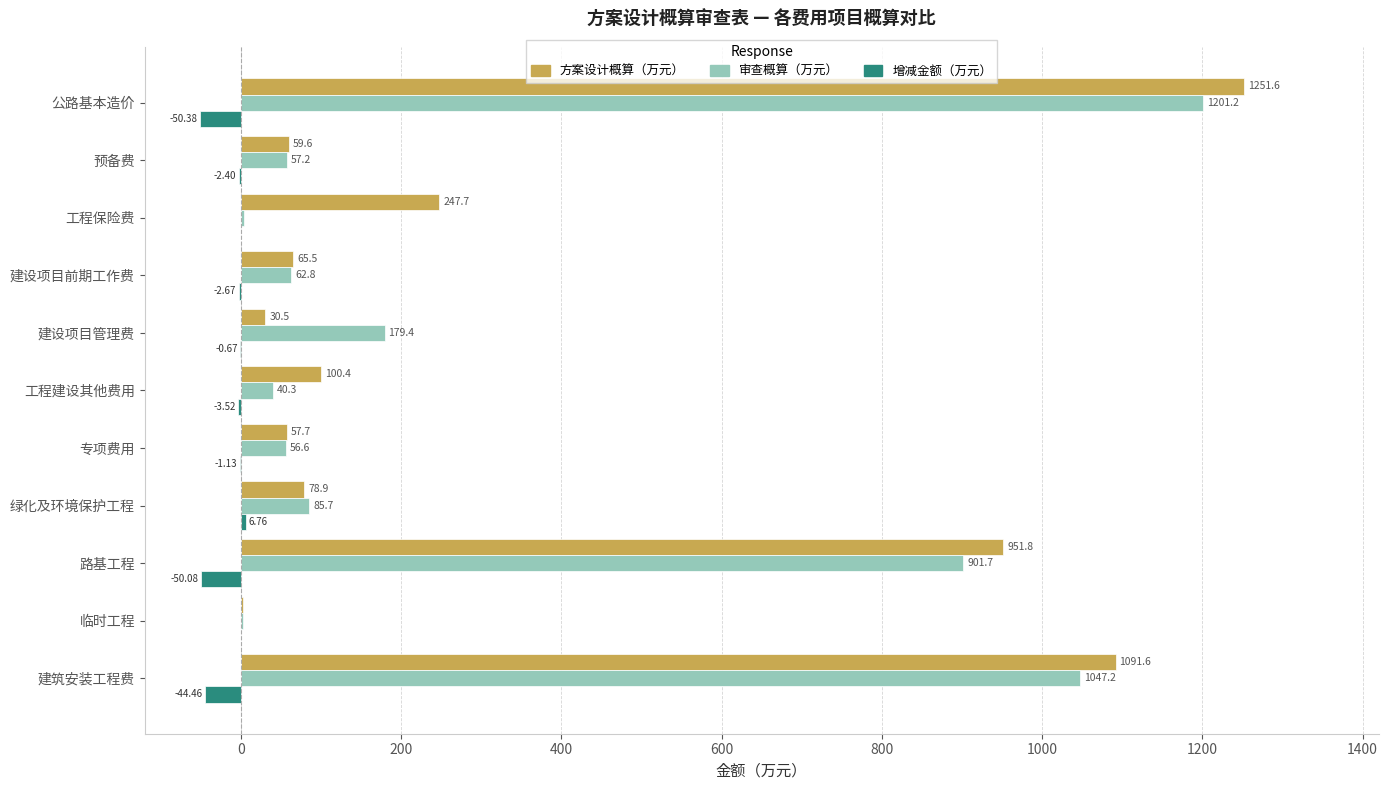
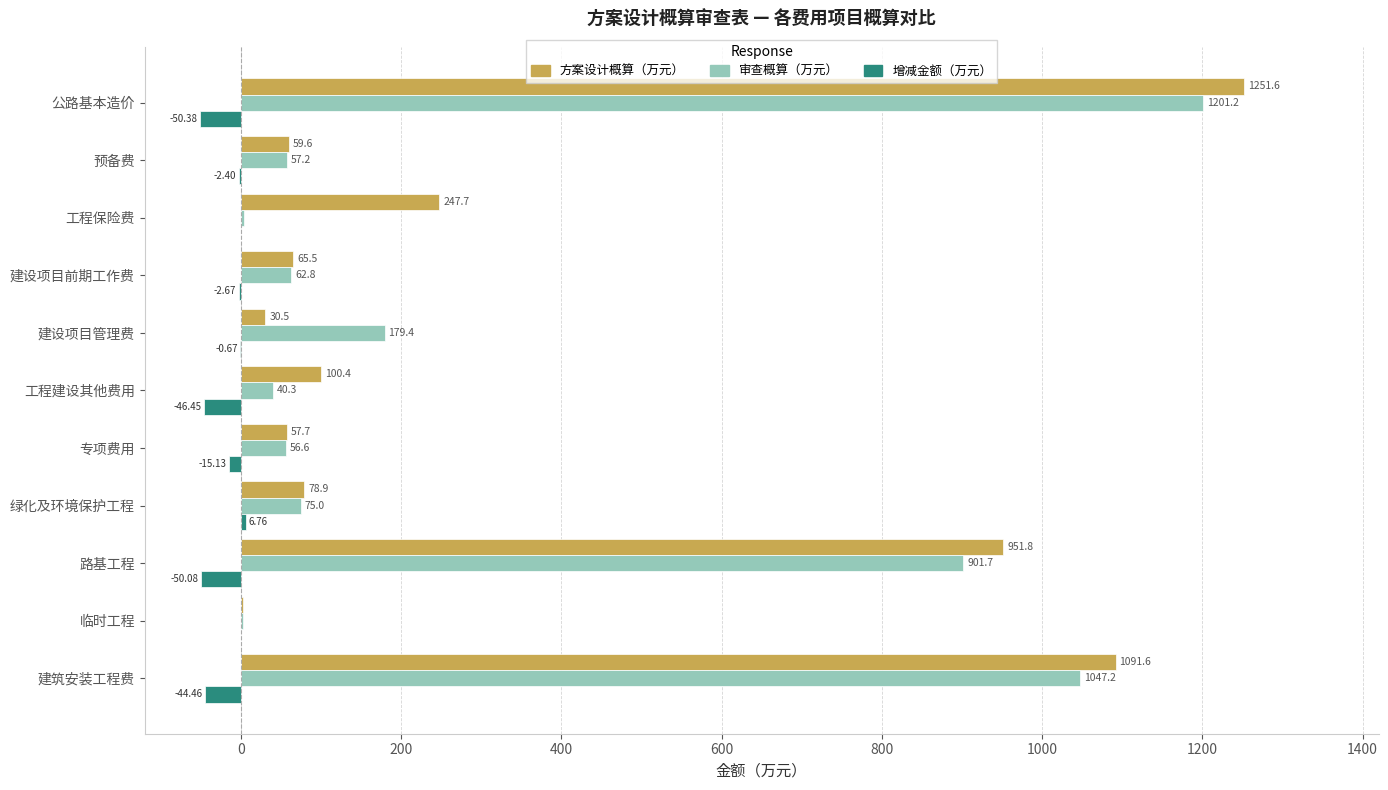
  {
    "方案设计概算（万元）": {
      "公路基本造价": 1251.6,
      "预备费": 59.6,
      "工程保险费": 247.7,
      "建设项目前期工作费": 65.5,
      "建设项目管理费": 30.5,
      "工程建设其他费用": 100.4,
      "专项费用": 57.7,
      "绿化及环境保护工程": 78.9,
      "路基工程": 951.8,
      "建筑安装工程费": 1091.6
    },
    "审查概算（万元）": {
      "公路基本造价": 1201.2,
      "预备费": 57.2,
      "建设项目前期工作费": 62.8,
      "建设项目管理费": 179.4,
      "工程建设其他费用": 40.3,
      "专项费用": 56.6,
-     "绿化及环境保护工程": 85.7,
+     "绿化及环境保护工程": 75.0,
      "路基工程": 901.7,
      "建筑安装工程费": 1047.2
    },
    "增减金额（万元）": {
      "公路基本造价": -50.38,
      "预备费": -2.40,
      "建设项目前期工作费": -2.67,
      "建设项目管理费": -0.67,
-     "工程建设其他费用": -3.52,
-     "专项费用": -1.13,
+     "工程建设其他费用": -46.45,
+     "专项费用": -15.13,
      "绿化及环境保护工程": 6.76,
      "路基工程": -50.08,
      "建筑安装工程费": -44.46
    }
  }
